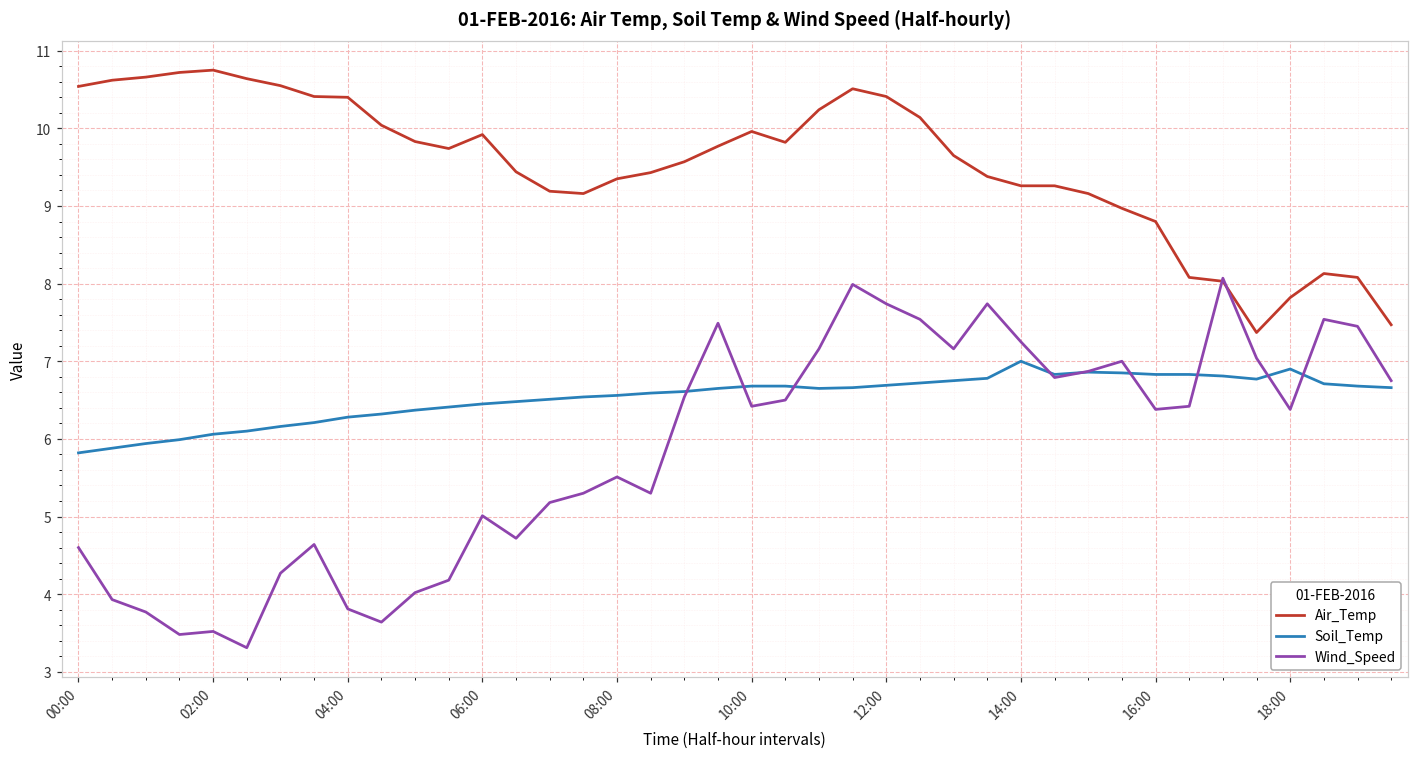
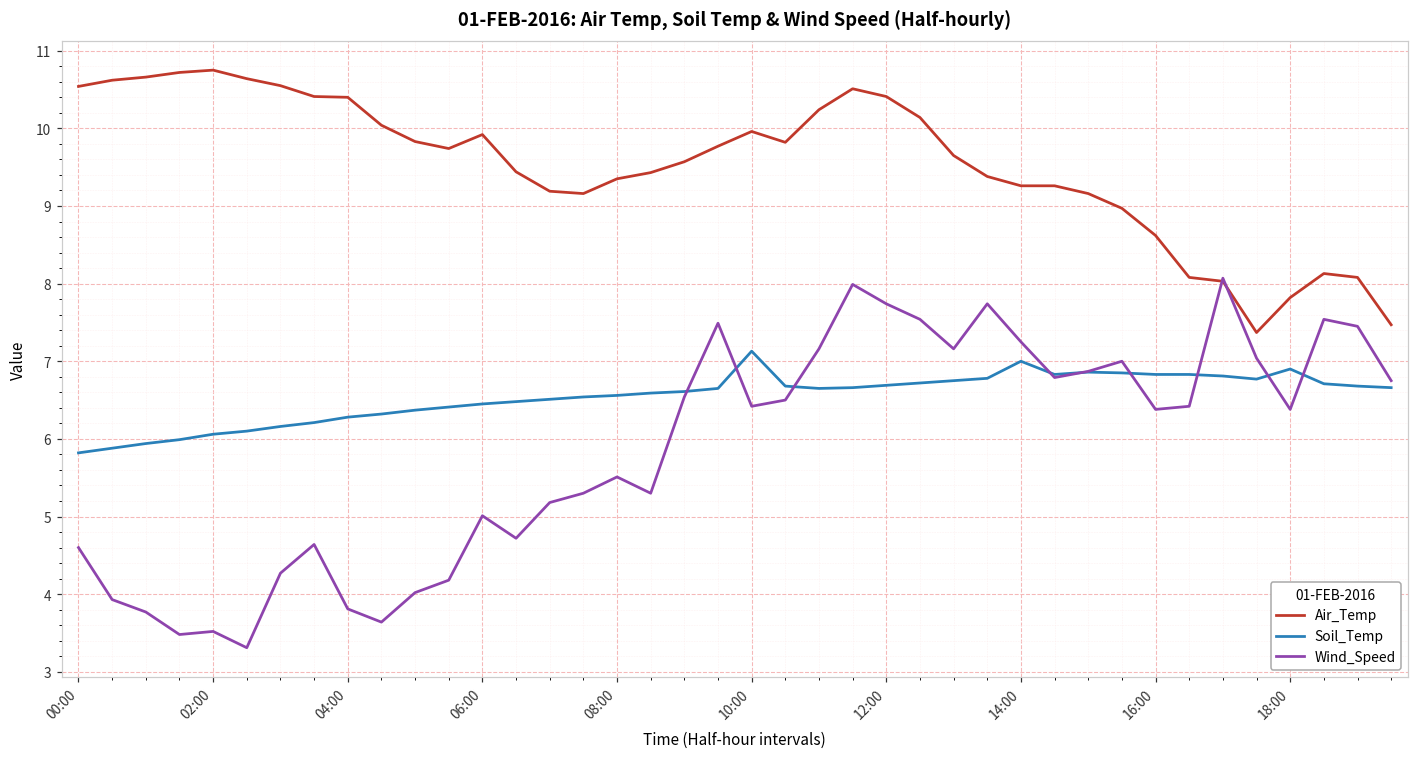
  {
    "Air_Temp": {
      "00:00": 10.5,
      "02:00": 10.8,
      "04:00": 10.4,
      "06:00": 9.9,
      "08:00": 9.4,
      "10:00": 10.0,
      "12:00": 10.4,
      "14:00": 9.3,
-     "16:00": 8.8,
+     "16:00": 8.6,
      "18:00": 7.8
    },
    "Soil_Temp": {
      "00:00": 5.8,
      "02:00": 6.1,
      "04:00": 6.3,
      "06:00": 6.5,
      "08:00": 6.6,
-     "10:00": 6.7,
+     "10:00": 7.1,
      "12:00": 6.7,
      "14:00": 7.0,
      "16:00": 6.8,
      "18:00": 6.9
    },
    "Wind_Speed": {
      "00:00": 4.6,
      "02:00": 3.5,
      "04:00": 3.8,
      "06:00": 5.0,
      "08:00": 5.5,
      "10:00": 6.4,
      "12:00": 7.7,
      "14:00": 7.3,
      "16:00": 6.4,
      "18:00": 6.4
    }
  }
